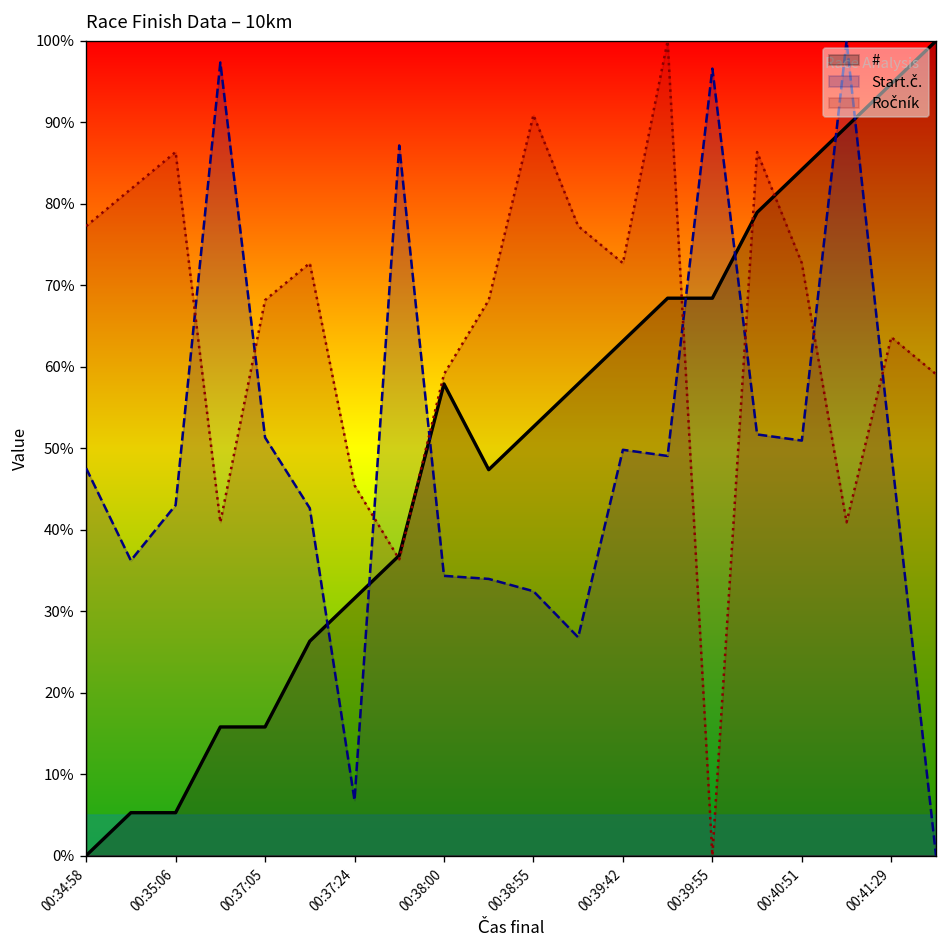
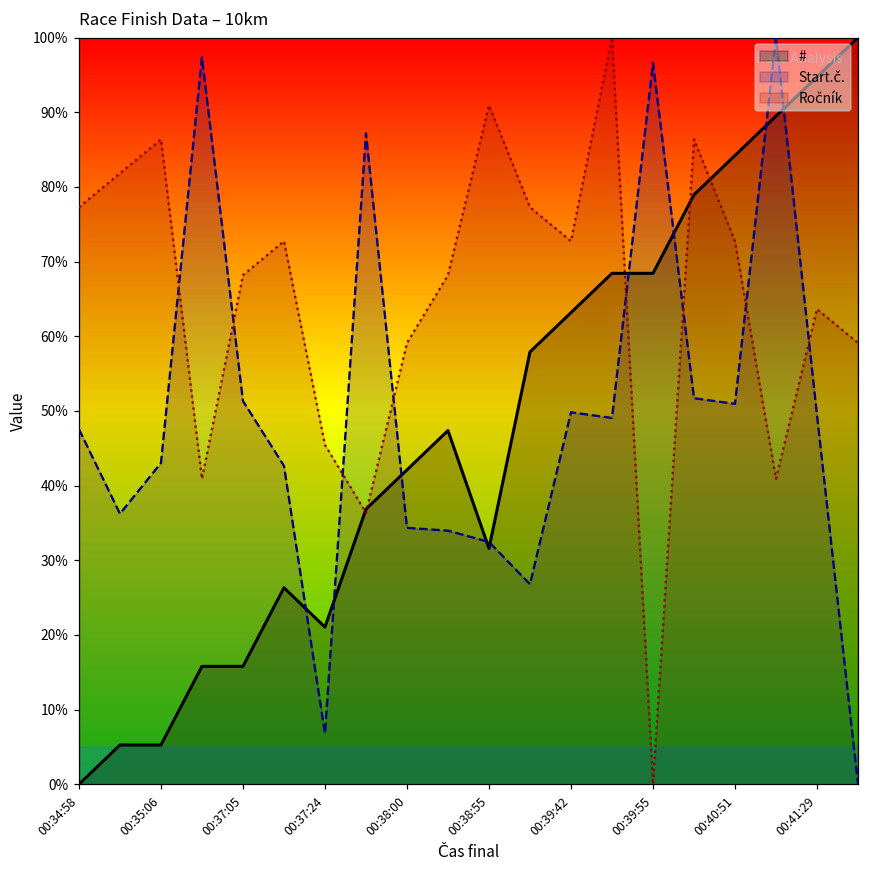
  {
    "#": {
      "00:35:06": "5%",
      "00:37:05": "16%",
-     "00:37:24": "32%",
-     "00:38:00": "58%",
-     "00:38:55": "53%",
+     "00:37:24": "21%",
+     "00:38:00": "42%",
+     "00:38:55": "32%",
      "00:39:42": "63%",
      "00:39:55": "68%",
      "00:40:51": "84%"
    }
  }
